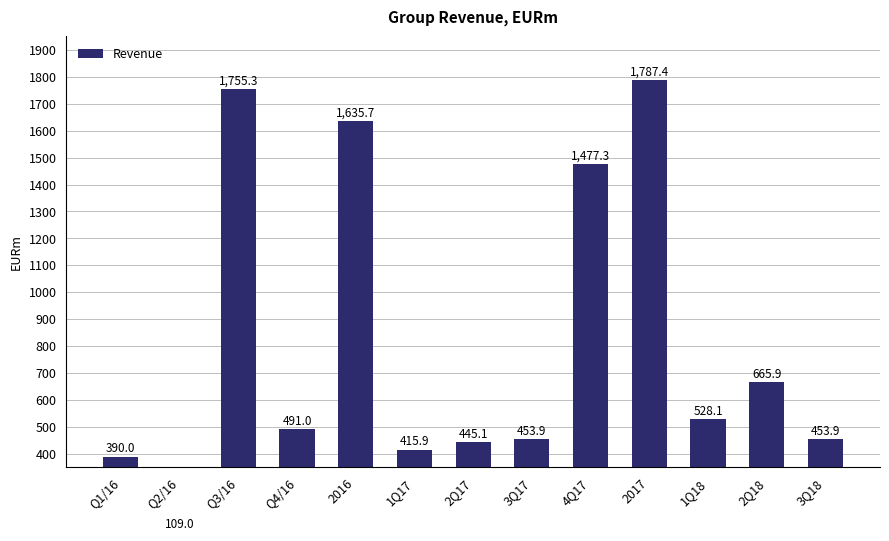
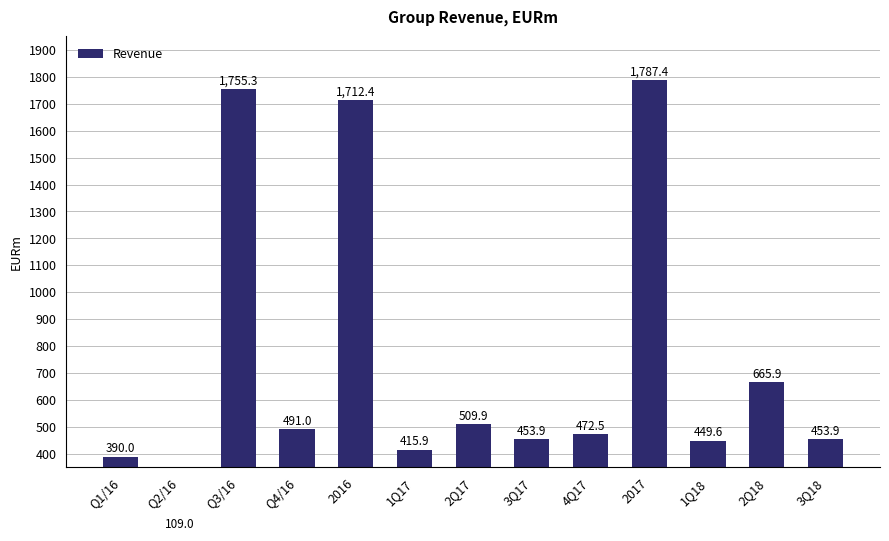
  {
    "Q1/16": "390.0",
    "Q3/16": "1,755.3",
    "Q4/16": "491.0",
-   "2016": "1,635.7",
+   "2016": "1,712.4",
    "1Q17": "415.9",
-   "2Q17": "445.1",
+   "2Q17": "509.9",
    "3Q17": "453.9",
-   "4Q17": "1,477.3",
+   "4Q17": "472.5",
    "2017": "1,787.4",
-   "1Q18": "528.1",
+   "1Q18": "449.6",
    "2Q18": "665.9",
    "3Q18": "453.9"
  }
